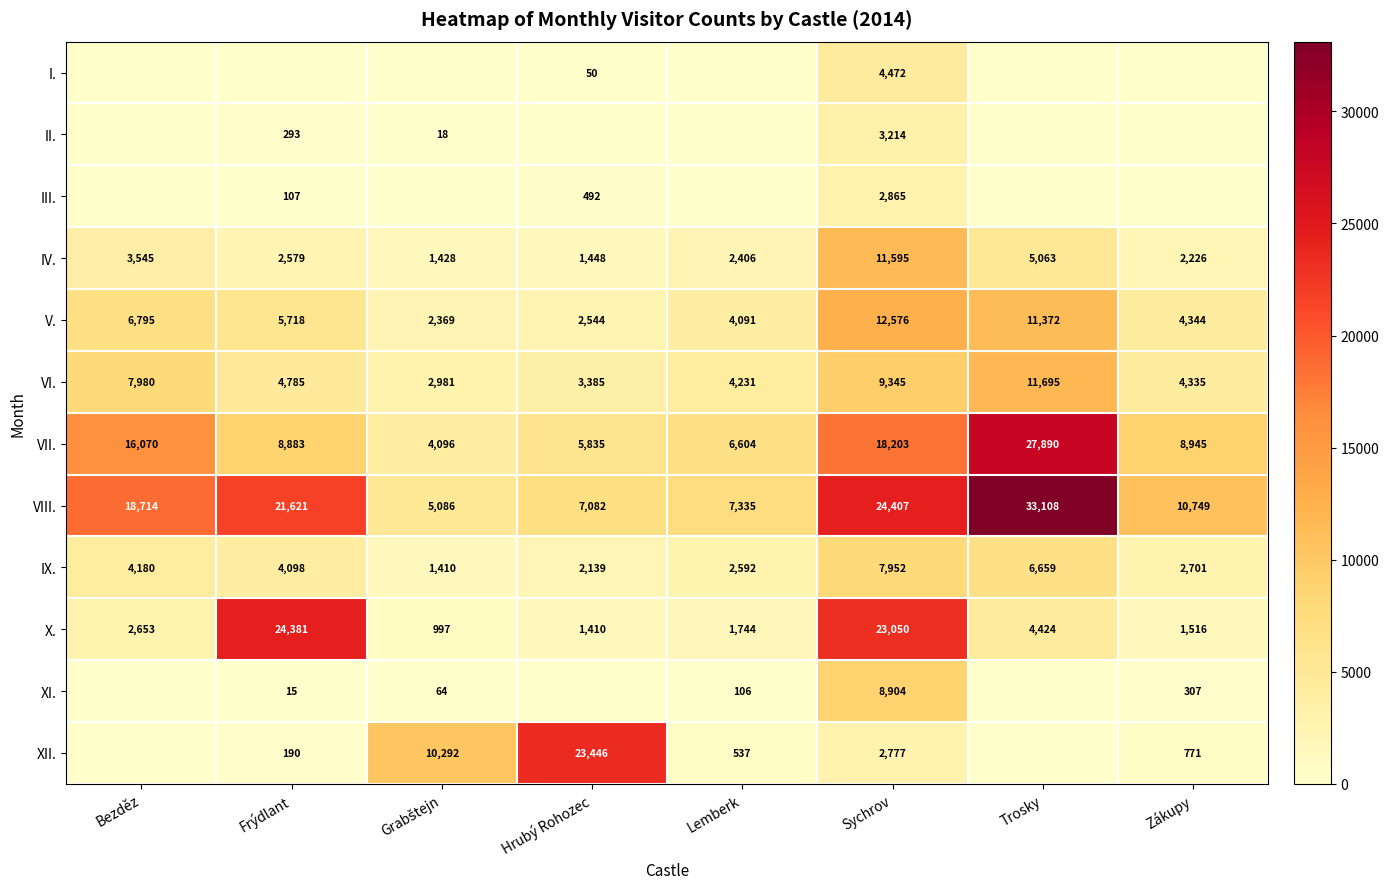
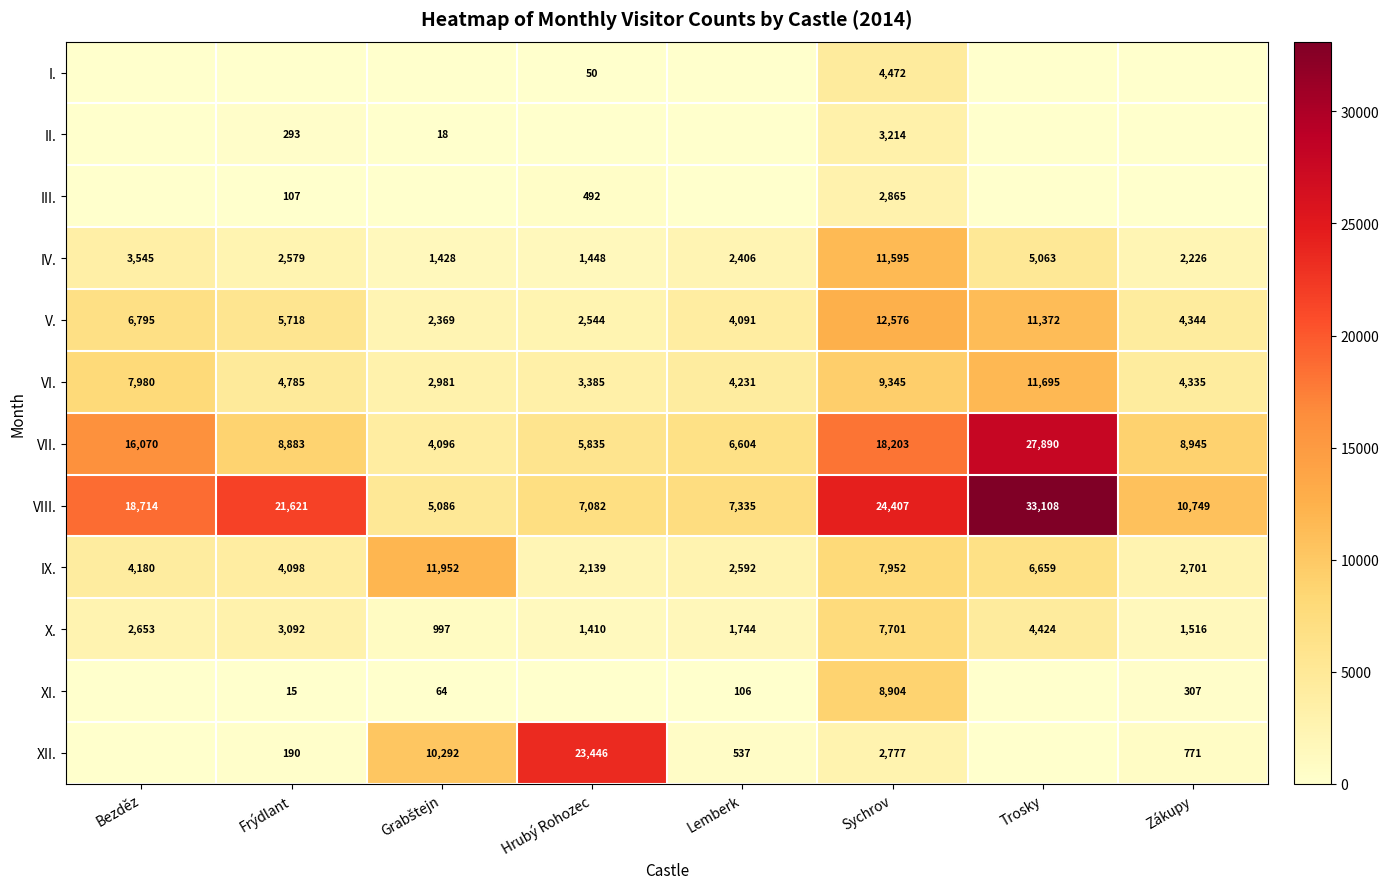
  {
    "I.": {
      "Hrubý Rohozec": "50",
      "Sychrov": "4,472"
    },
    "II.": {
      "Frýdlant": "293",
      "Grabštejn": "18",
      "Sychrov": "3,214"
    },
    "III.": {
      "Frýdlant": "107",
      "Hrubý Rohozec": "492",
      "Sychrov": "2,865"
    },
    "IV.": {
      "Bezděz": "3,545",
      "Frýdlant": "2,579",
      "Grabštejn": "1,428",
      "Hrubý Rohozec": "1,448",
      "Lemberk": "2,406",
      "Sychrov": "11,595",
      "Trosky": "5,063",
      "Zákupy": "2,226"
    },
    "V.": {
      "Bezděz": "6,795",
      "Frýdlant": "5,718",
      "Grabštejn": "2,369",
      "Hrubý Rohozec": "2,544",
      "Lemberk": "4,091",
      "Sychrov": "12,576",
      "Trosky": "11,372",
      "Zákupy": "4,344"
    },
    "VI.": {
      "Bezděz": "7,980",
      "Frýdlant": "4,785",
      "Grabštejn": "2,981",
      "Hrubý Rohozec": "3,385",
      "Lemberk": "4,231",
      "Sychrov": "9,345",
      "Trosky": "11,695",
      "Zákupy": "4,335"
    },
    "VII.": {
      "Bezděz": "16,070",
      "Frýdlant": "8,883",
      "Grabštejn": "4,096",
      "Hrubý Rohozec": "5,835",
      "Lemberk": "6,604",
      "Sychrov": "18,203",
      "Trosky": "27,890",
      "Zákupy": "8,945"
    },
    "VIII.": {
      "Bezděz": "18,714",
      "Frýdlant": "21,621",
      "Grabštejn": "5,086",
      "Hrubý Rohozec": "7,082",
      "Lemberk": "7,335",
      "Sychrov": "24,407",
      "Trosky": "33,108",
      "Zákupy": "10,749"
    },
    "IX.": {
      "Bezděz": "4,180",
      "Frýdlant": "4,098",
-     "Grabštejn": "1,410",
+     "Grabštejn": "11,952",
      "Hrubý Rohozec": "2,139",
      "Lemberk": "2,592",
      "Sychrov": "7,952",
      "Trosky": "6,659",
      "Zákupy": "2,701"
    },
    "X.": {
      "Bezděz": "2,653",
-     "Frýdlant": "24,381",
+     "Frýdlant": "3,092",
      "Grabštejn": "997",
      "Hrubý Rohozec": "1,410",
      "Lemberk": "1,744",
-     "Sychrov": "23,050",
+     "Sychrov": "7,701",
      "Trosky": "4,424",
      "Zákupy": "1,516"
    },
    "XI.": {
      "Frýdlant": "15",
      "Grabštejn": "64",
      "Lemberk": "106",
      "Sychrov": "8,904",
      "Zákupy": "307"
    },
    "XII.": {
      "Frýdlant": "190",
      "Grabštejn": "10,292",
      "Hrubý Rohozec": "23,446",
      "Lemberk": "537",
      "Sychrov": "2,777",
      "Zákupy": "771"
    }
  }
